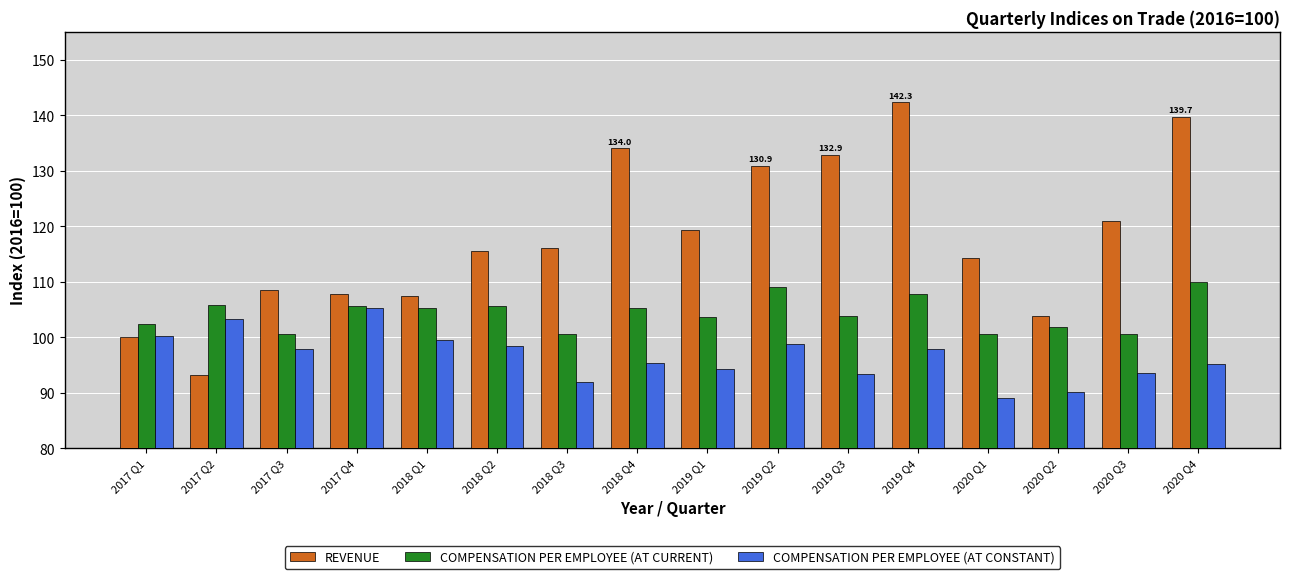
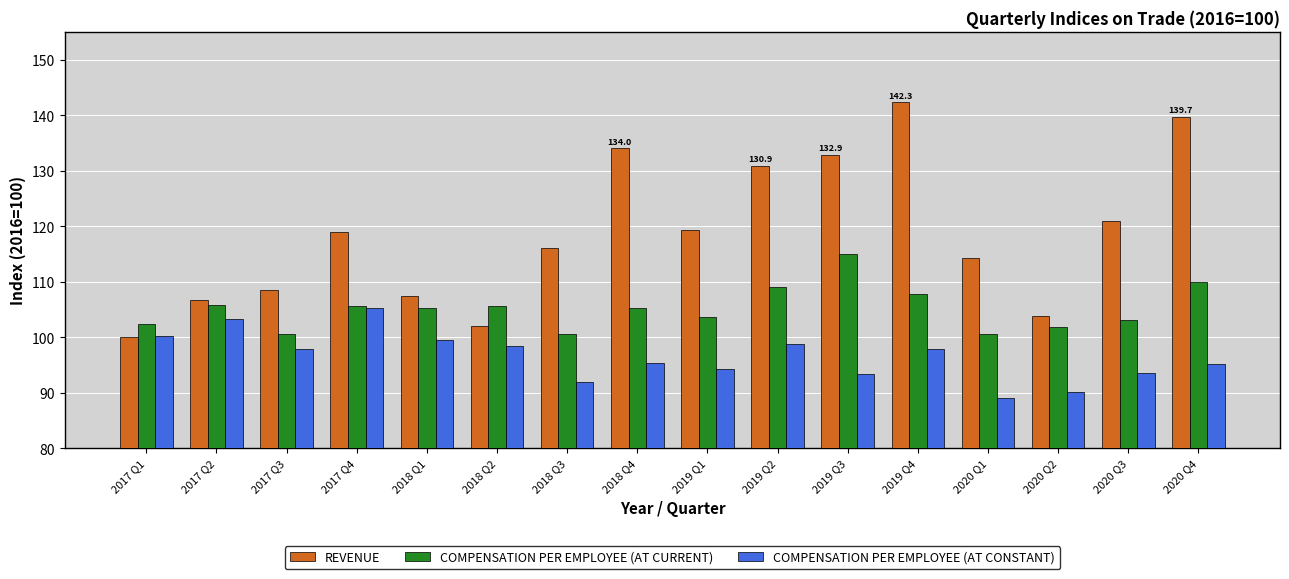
  {
    "REVENUE": {
      "2017 Q1": 100,
-     "2017 Q2": 93,
+     "2017 Q2": 107,
      "2017 Q3": 109,
-     "2017 Q4": 108,
+     "2017 Q4": 119,
      "2018 Q1": 107,
-     "2018 Q2": 116,
+     "2018 Q2": 102,
      "2018 Q3": 116,
      "2019 Q1": 119,
      "2020 Q1": 114,
      "2020 Q2": 104,
      "2020 Q3": 121
    },
    "COMPENSATION PER EMPLOYEE (AT CURRENT)": {
      "2017 Q1": 102,
      "2017 Q2": 106,
      "2017 Q3": 101,
      "2017 Q4": 106,
      "2018 Q1": 105,
      "2018 Q2": 106,
      "2018 Q3": 101,
      "2018 Q4": 105,
      "2019 Q1": 104,
      "2019 Q2": 109,
-     "2019 Q3": 104,
+     "2019 Q3": 115,
      "2019 Q4": 108,
      "2020 Q1": 101,
      "2020 Q2": 102,
-     "2020 Q3": 101,
+     "2020 Q3": 103,
      "2020 Q4": 110
    },
    "COMPENSATION PER EMPLOYEE (AT CONSTANT)": {
      "2017 Q1": 100,
      "2017 Q2": 103,
      "2017 Q3": 98,
      "2017 Q4": 105,
      "2018 Q1": 99,
      "2018 Q2": 98,
      "2018 Q3": 92,
      "2018 Q4": 95,
      "2019 Q1": 94,
      "2019 Q2": 99,
      "2019 Q3": 93,
      "2019 Q4": 98,
      "2020 Q1": 89,
      "2020 Q2": 90,
      "2020 Q3": 94,
      "2020 Q4": 95
    }
  }
